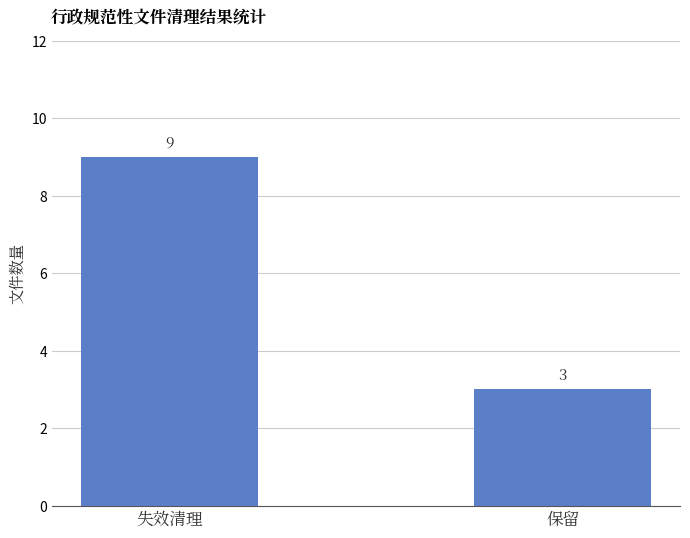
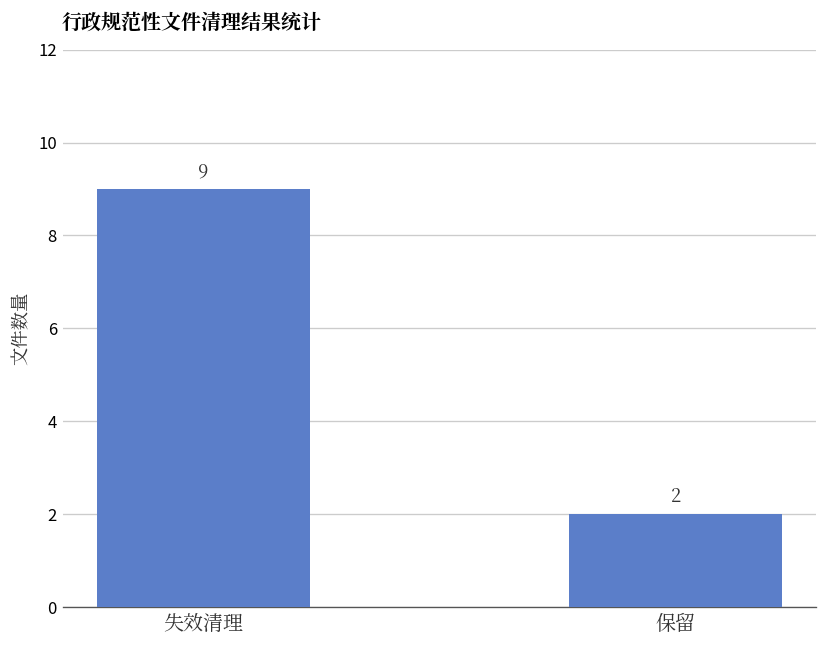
  {
    "失效清理": 9,
-   "保留": 3
+   "保留": 2
  }
